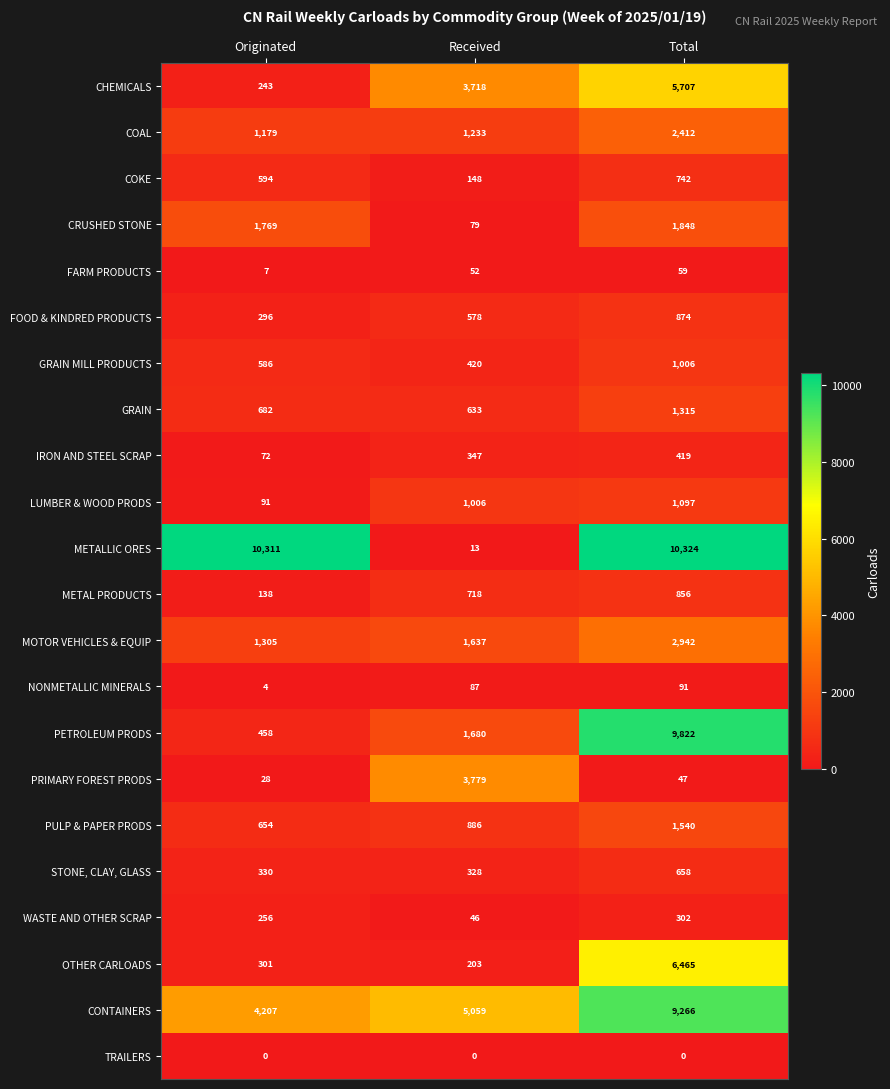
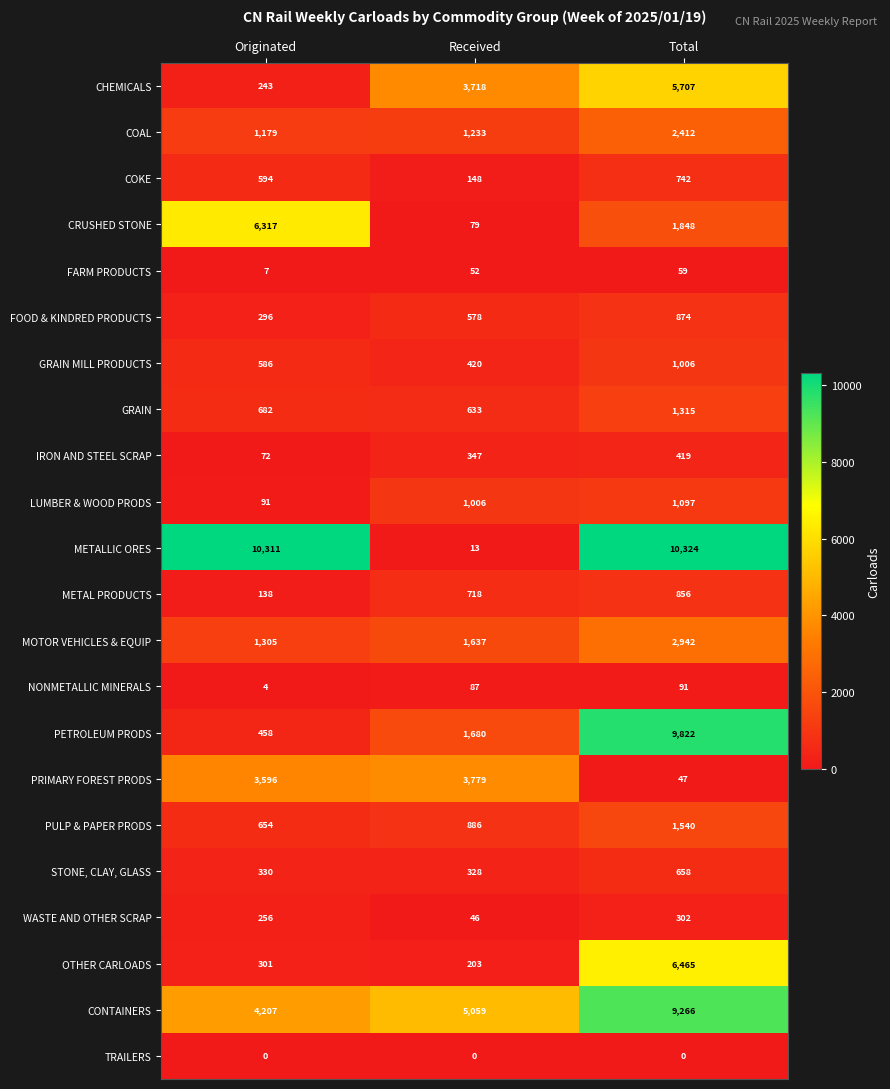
  {
    "CHEMICALS": {
      "Originated": "243",
      "Received": "3,718",
      "Total": "5,707"
    },
    "COAL": {
      "Originated": "1,179",
      "Received": "1,233",
      "Total": "2,412"
    },
    "COKE": {
      "Originated": "594",
      "Received": "148",
      "Total": "742"
    },
    "CRUSHED STONE": {
-     "Originated": "1,769",
+     "Originated": "6,317",
      "Received": "79",
      "Total": "1,848"
    },
    "FARM PRODUCTS": {
      "Originated": "7",
      "Received": "52",
      "Total": "59"
    },
    "FOOD & KINDRED PRODUCTS": {
      "Originated": "296",
      "Received": "578",
      "Total": "874"
    },
    "GRAIN MILL PRODUCTS": {
      "Originated": "586",
      "Received": "420",
      "Total": "1,006"
    },
    "GRAIN": {
      "Originated": "682",
      "Received": "633",
      "Total": "1,315"
    },
    "IRON AND STEEL SCRAP": {
      "Originated": "72",
      "Received": "347",
      "Total": "419"
    },
    "LUMBER & WOOD PRODS": {
      "Originated": "91",
      "Received": "1,006",
      "Total": "1,097"
    },
    "METALLIC ORES": {
      "Originated": "10,311",
      "Received": "13",
      "Total": "10,324"
    },
    "METAL PRODUCTS": {
      "Originated": "138",
      "Received": "718",
      "Total": "856"
    },
    "MOTOR VEHICLES & EQUIP": {
      "Originated": "1,305",
      "Received": "1,637",
      "Total": "2,942"
    },
    "NONMETALLIC MINERALS": {
      "Originated": "4",
      "Received": "87",
      "Total": "91"
    },
    "PETROLEUM PRODS": {
      "Originated": "458",
      "Received": "1,680",
      "Total": "9,822"
    },
    "PRIMARY FOREST PRODS": {
-     "Originated": "28",
+     "Originated": "3,596",
      "Received": "3,779",
      "Total": "47"
    },
    "PULP & PAPER PRODS": {
      "Originated": "654",
      "Received": "886",
      "Total": "1,540"
    },
    "STONE, CLAY, GLASS": {
      "Originated": "330",
      "Received": "328",
      "Total": "658"
    },
    "WASTE AND OTHER SCRAP": {
      "Originated": "256",
      "Received": "46",
      "Total": "302"
    },
    "OTHER CARLOADS": {
      "Originated": "301",
      "Received": "203",
      "Total": "6,465"
    },
    "CONTAINERS": {
      "Originated": "4,207",
      "Received": "5,059",
      "Total": "9,266"
    },
    "TRAILERS": {
      "Originated": "0",
      "Received": "0",
      "Total": "0"
    }
  }
